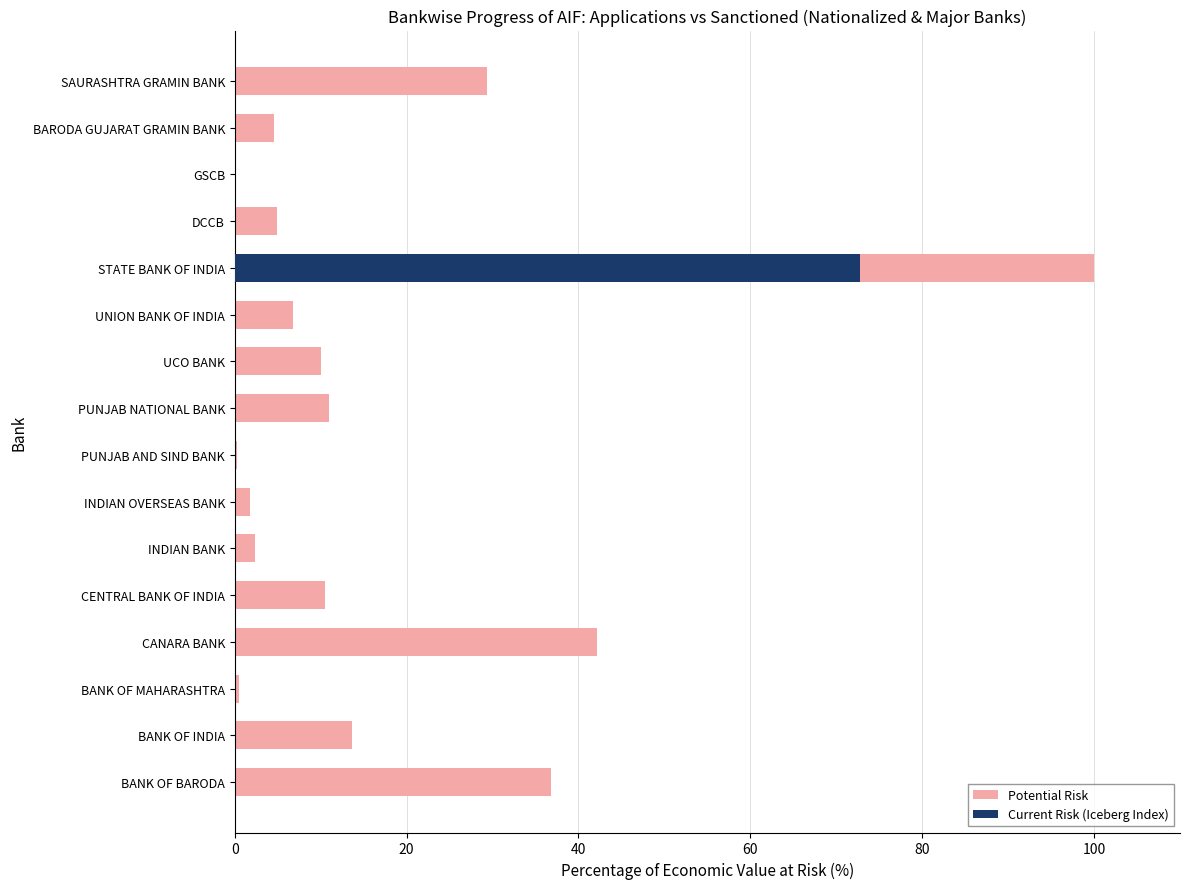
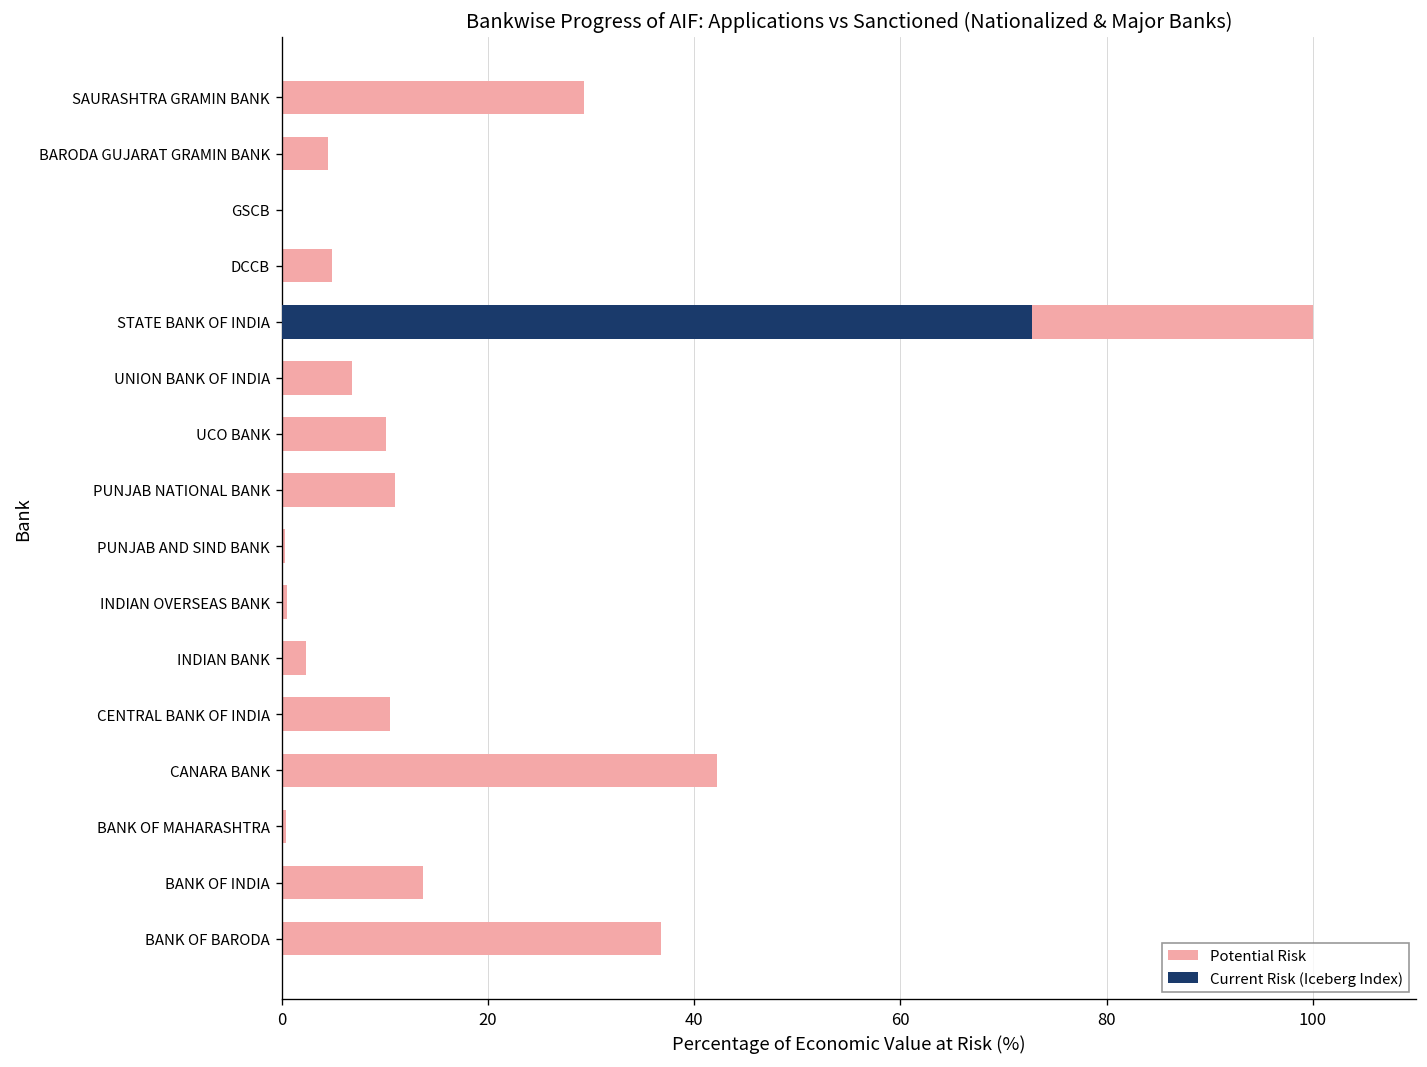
  {
    "Potential Risk": {
      "SAURASHTRA GRAMIN BANK": 29,
      "BARODA GUJARAT GRAMIN BANK": 5,
      "DCCB": 5,
      "STATE BANK OF INDIA": 100,
      "UNION BANK OF INDIA": 7,
      "UCO BANK": 10,
      "PUNJAB NATIONAL BANK": 11,
      "PUNJAB AND SIND BANK": 0,
-     "INDIAN OVERSEAS BANK": 2,
+     "INDIAN OVERSEAS BANK": 1,
      "INDIAN BANK": 2,
      "CENTRAL BANK OF INDIA": 11,
      "CANARA BANK": 42,
      "BANK OF MAHARASHTRA": 0,
      "BANK OF INDIA": 14,
      "BANK OF BARODA": 37
    }
  }
